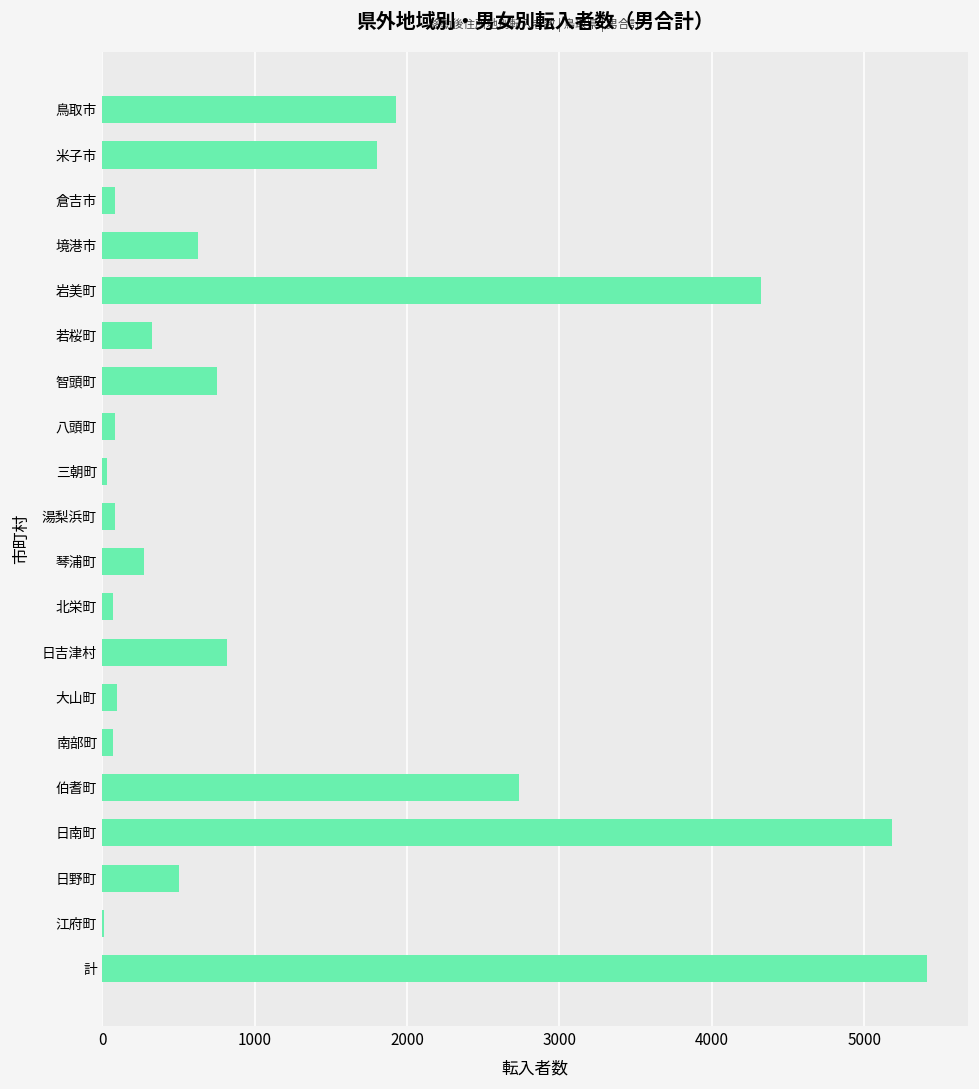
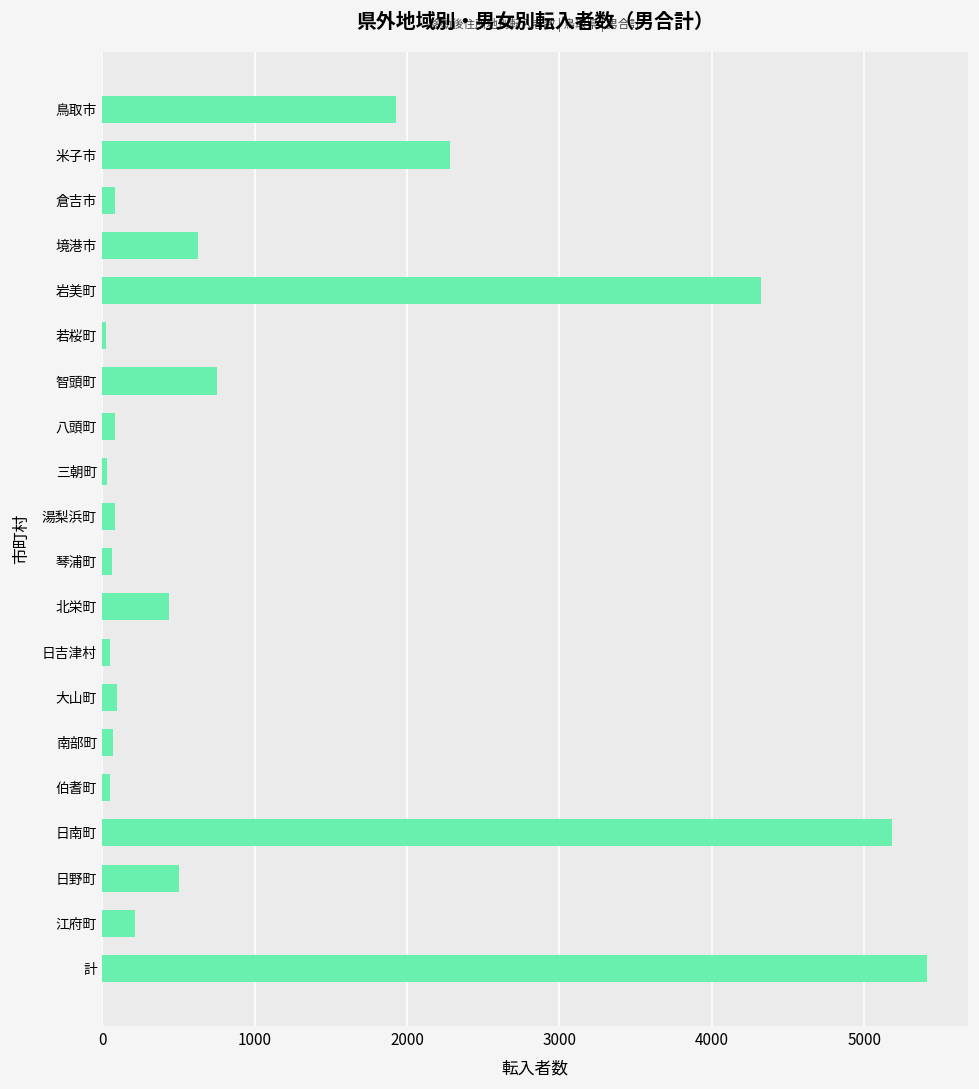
  {
    "鳥取市": 1930,
-   "米子市": 1800,
+   "米子市": 2280,
    "倉吉市": 80,
    "境港市": 630,
    "岩美町": 4320,
-   "若桜町": 330,
+   "若桜町": 30,
    "智頭町": 750,
    "八頭町": 80,
    "三朝町": 30,
    "湯梨浜町": 80,
-   "琴浦町": 280,
-   "北栄町": 70,
-   "日吉津村": 820,
+   "琴浦町": 70,
+   "北栄町": 440,
+   "日吉津村": 50,
    "大山町": 100,
    "南部町": 70,
-   "伯耆町": 2740,
+   "伯耆町": 50,
    "日南町": 5180,
    "日野町": 500,
-   "江府町": 10,
+   "江府町": 220,
    "計": 5410
  }
